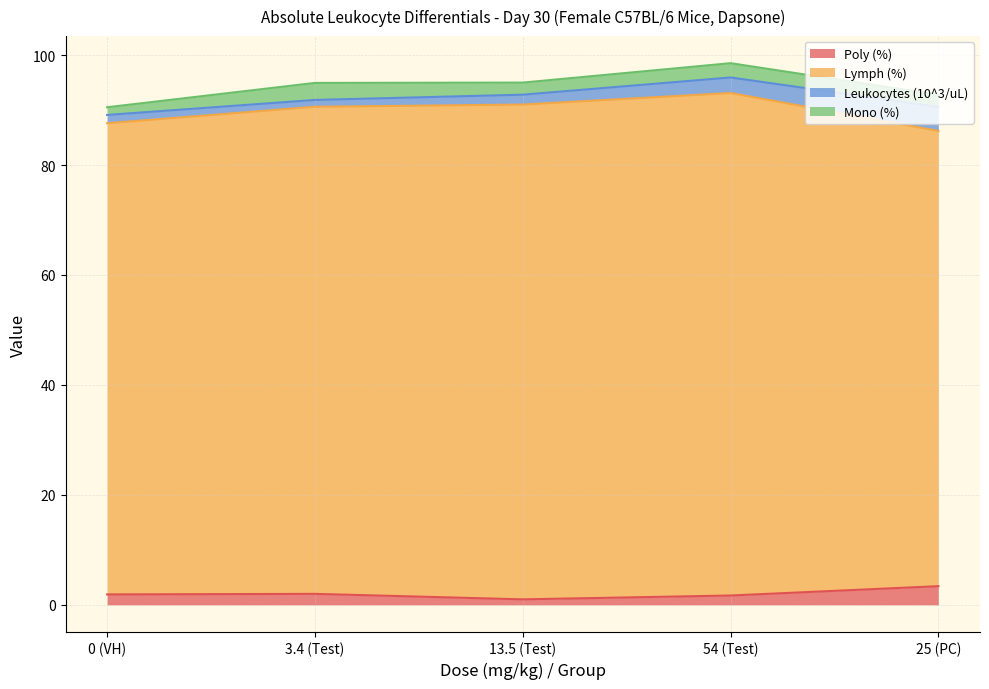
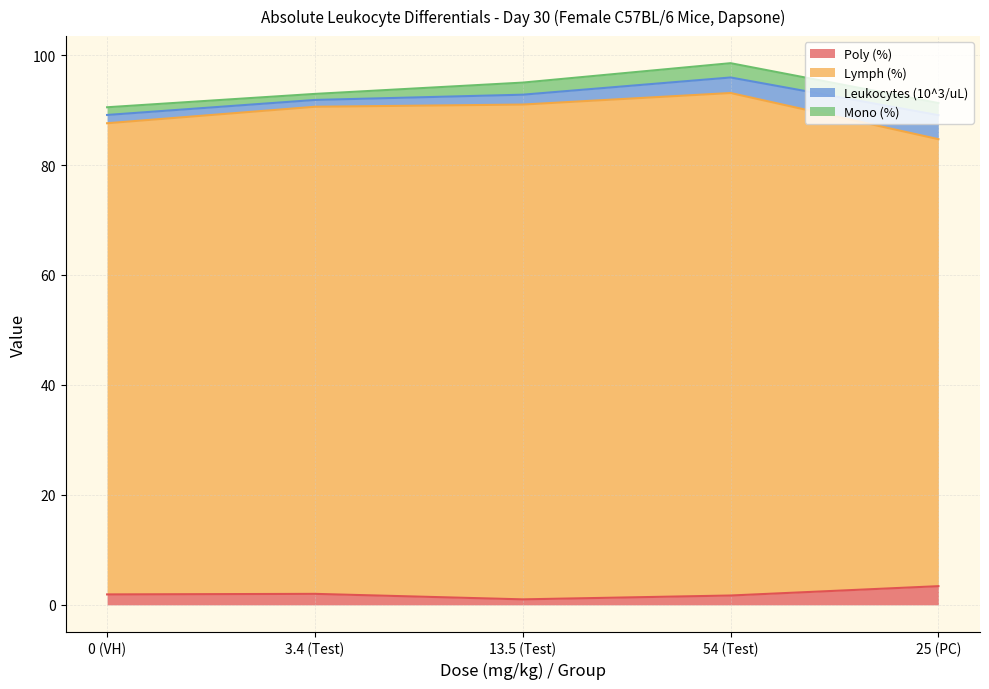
  {
    "Poly (%)": {
      "0 (VH)": 2,
      "3.4 (Test)": 2,
      "13.5 (Test)": 1,
      "54 (Test)": 2,
      "25 (PC)": 3
    },
    "Lymph (%)": {
      "0 (VH)": 86,
      "3.4 (Test)": 89,
      "13.5 (Test)": 90,
      "54 (Test)": 91,
-     "25 (PC)": 83
+     "25 (PC)": 81
    },
    "Leukocytes (10^3/uL)": {
      "0 (VH)": 2,
      "3.4 (Test)": 1,
      "13.5 (Test)": 2,
      "54 (Test)": 3
    },
    "Mono (%)": {
      "0 (VH)": 1,
-     "3.4 (Test)": 3,
+     "3.4 (Test)": 1,
      "13.5 (Test)": 2,
      "54 (Test)": 3
    }
  }
